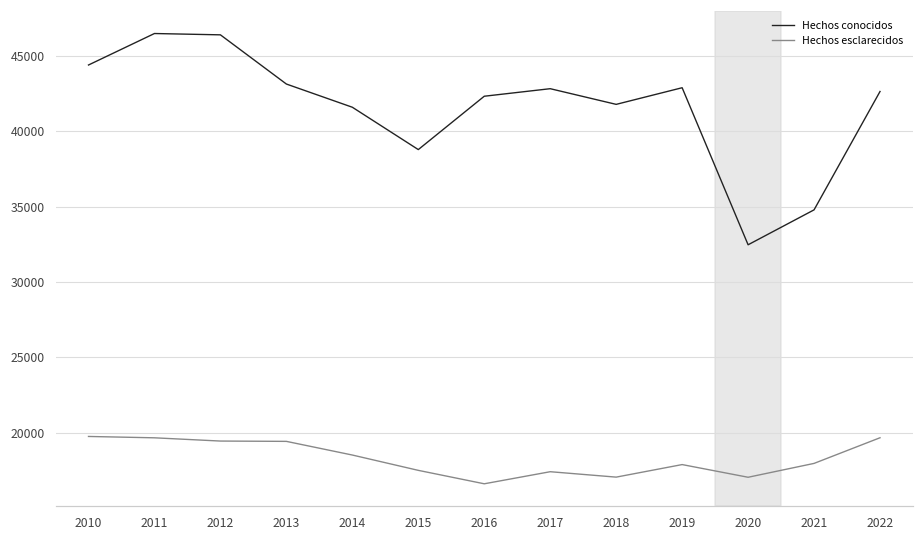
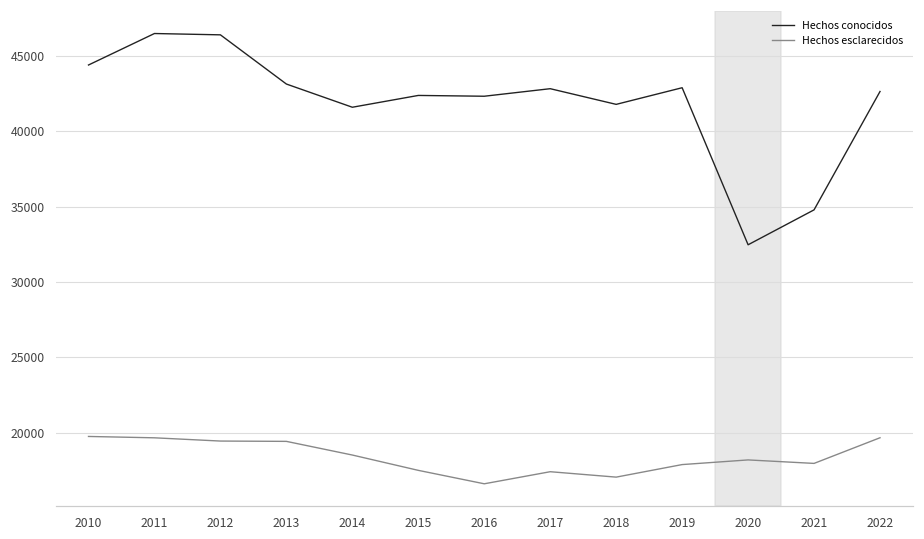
  {
    "Hechos conocidos": {
      "2010": 44400,
      "2011": 46500,
      "2012": 46400,
      "2013": 43100,
      "2014": 41600,
-     "2015": 38800,
+     "2015": 42400,
      "2016": 42300,
      "2017": 42800,
      "2018": 41800,
      "2019": 42900,
      "2020": 32500,
      "2021": 34800,
      "2022": 42600
    },
    "Hechos esclarecidos": {
      "2010": 19800,
      "2011": 19700,
      "2012": 19500,
      "2013": 19400,
      "2014": 18500,
      "2015": 17500,
      "2016": 16600,
      "2017": 17400,
      "2018": 17100,
      "2019": 17900,
-     "2020": 17100,
+     "2020": 18200,
      "2021": 18000,
      "2022": 19700
    }
  }
